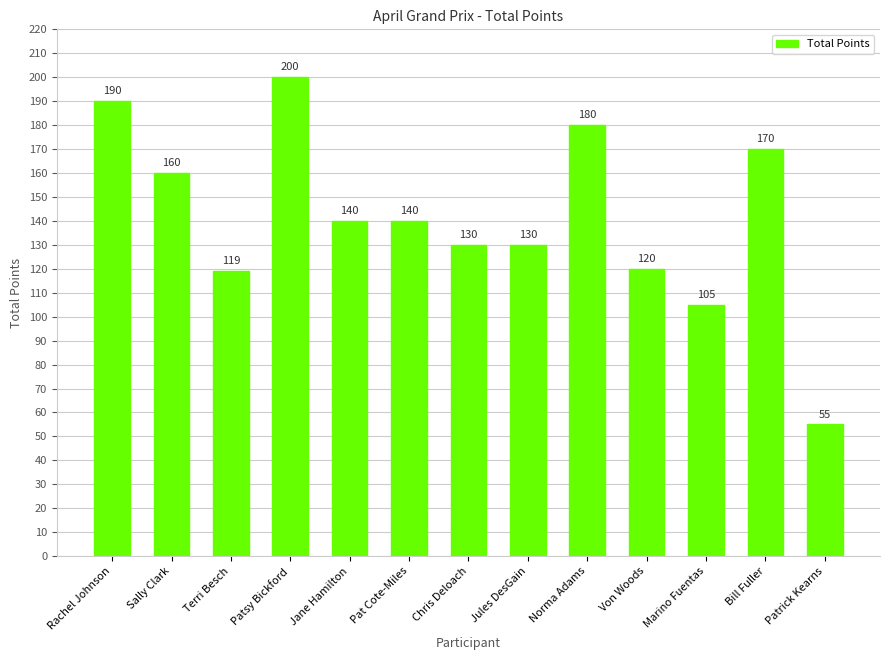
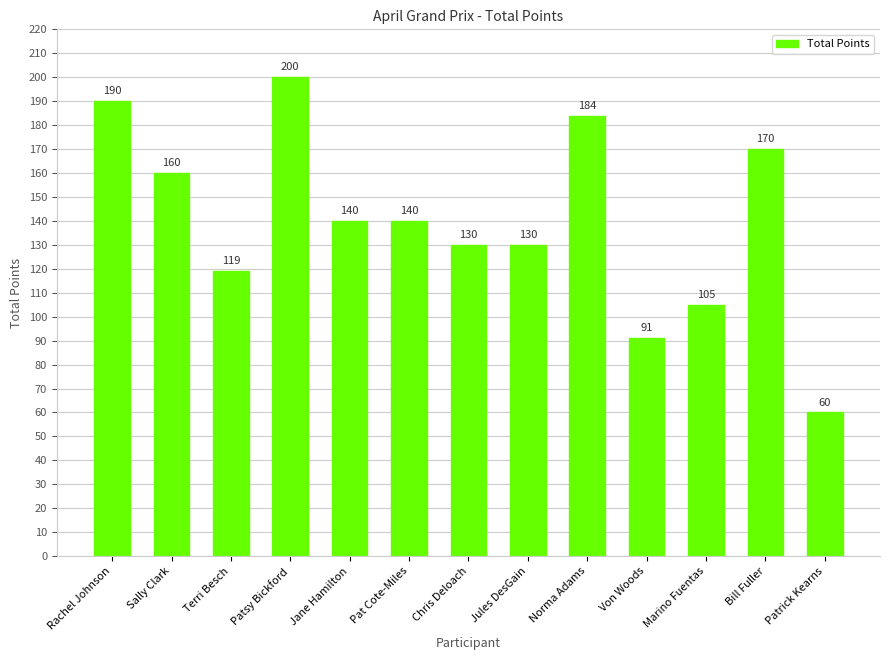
  {
    "Rachel Johnson": 190,
    "Sally Clark": 160,
    "Terri Besch": 119,
    "Patsy Bickford": 200,
    "Jane Hamilton": 140,
    "Pat Cote-Miles": 140,
    "Chris Deloach": 130,
    "Jules DesGain": 130,
-   "Norma Adams": 180,
-   "Von Woods": 120,
+   "Norma Adams": 184,
+   "Von Woods": 91,
    "Marino Fuentas": 105,
    "Bill Fuller": 170,
-   "Patrick Kearns": 55
+   "Patrick Kearns": 60
  }
